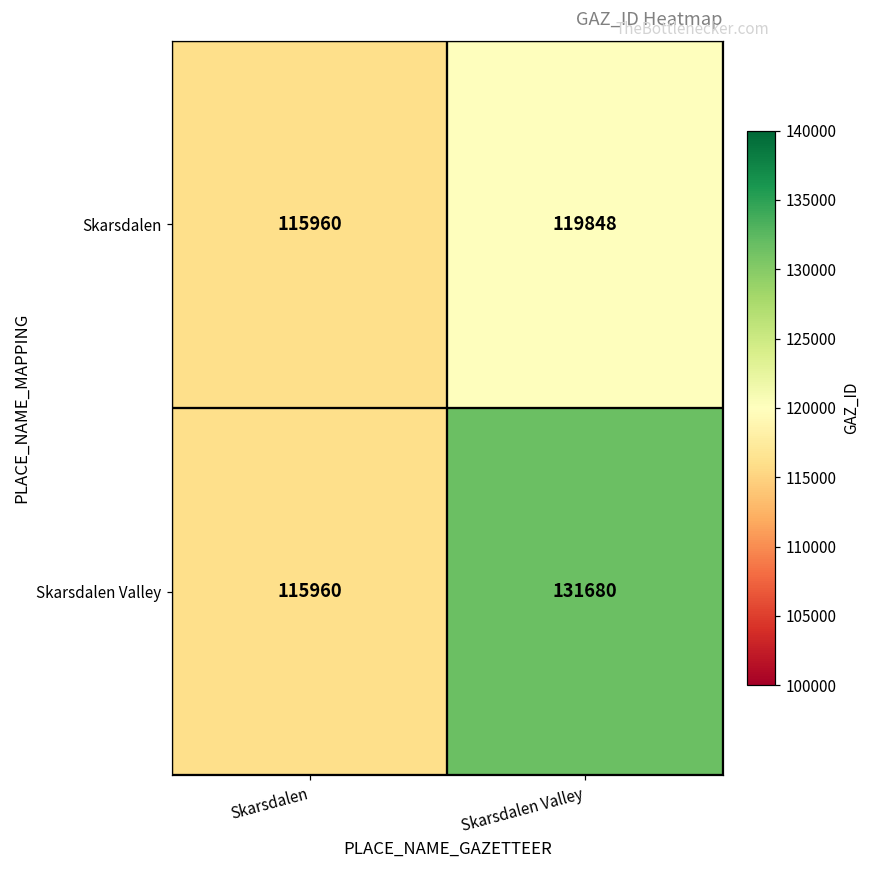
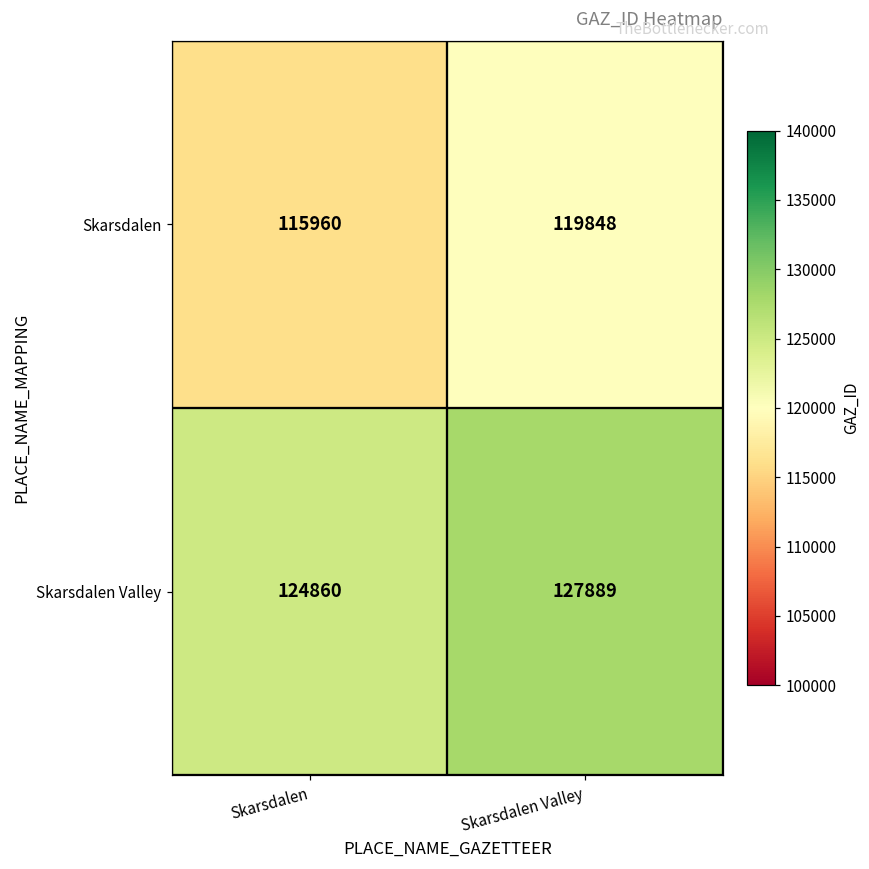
  {
    "Skarsdalen": {
      "Skarsdalen": 115960,
      "Skarsdalen Valley": 119848
    },
    "Skarsdalen Valley": {
-     "Skarsdalen": 115960,
-     "Skarsdalen Valley": 131680
+     "Skarsdalen": 124860,
+     "Skarsdalen Valley": 127889
    }
  }
